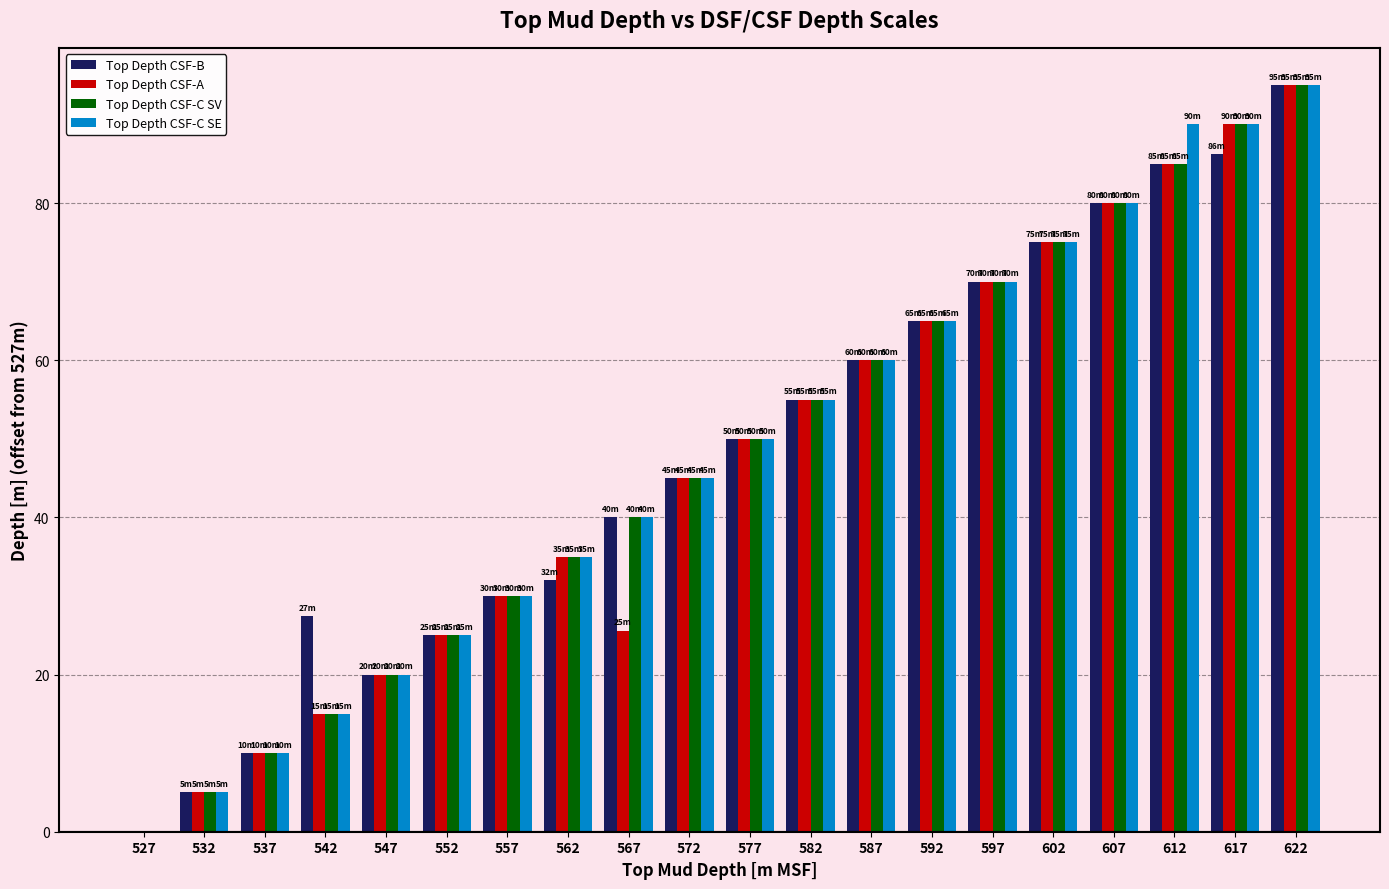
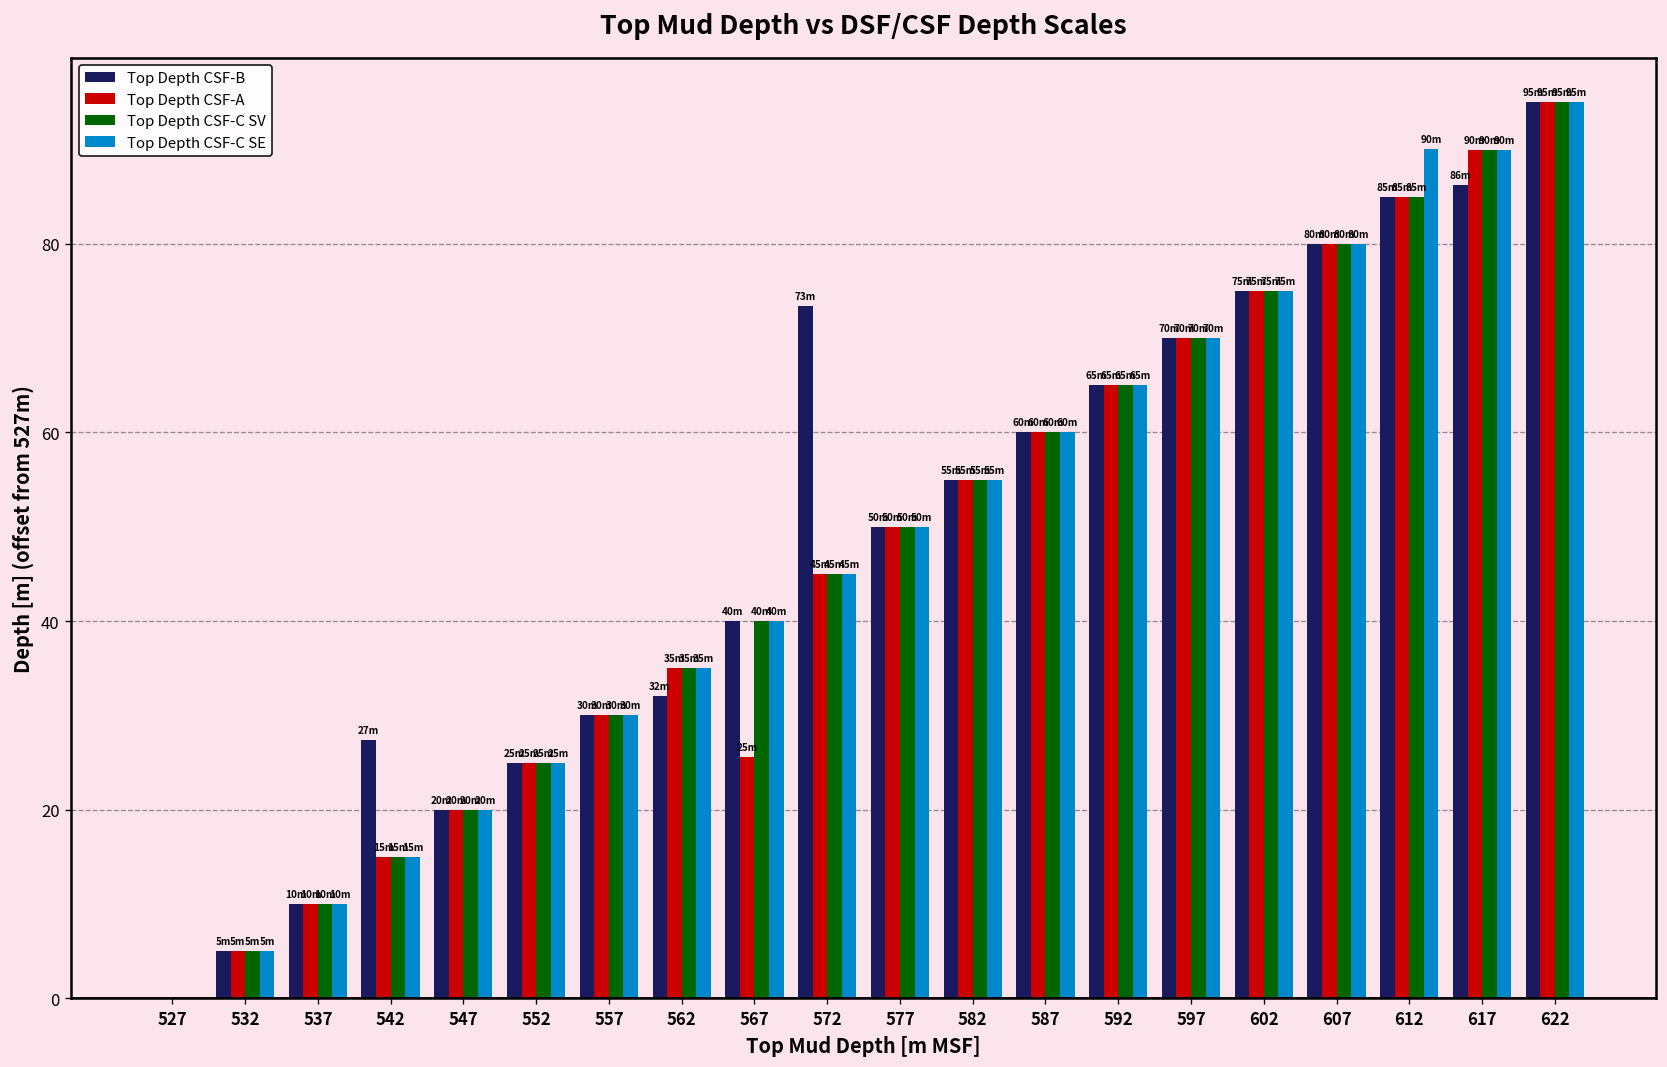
  {
    "Top Depth CSF-B": {
      "532": "5m",
      "542": "27m",
      "562": "32m",
      "567": "40m",
-     "572": "45m",
+     "572": "73m",
      "617": "86m"
    },
    "Top Depth CSF-A": {
      "532": "5m"
    },
    "Top Depth CSF-C SV": {
      "532": "5m"
    },
    "Top Depth CSF-C SE": {
      "532": "5m",
      "612": "90m"
    }
  }
